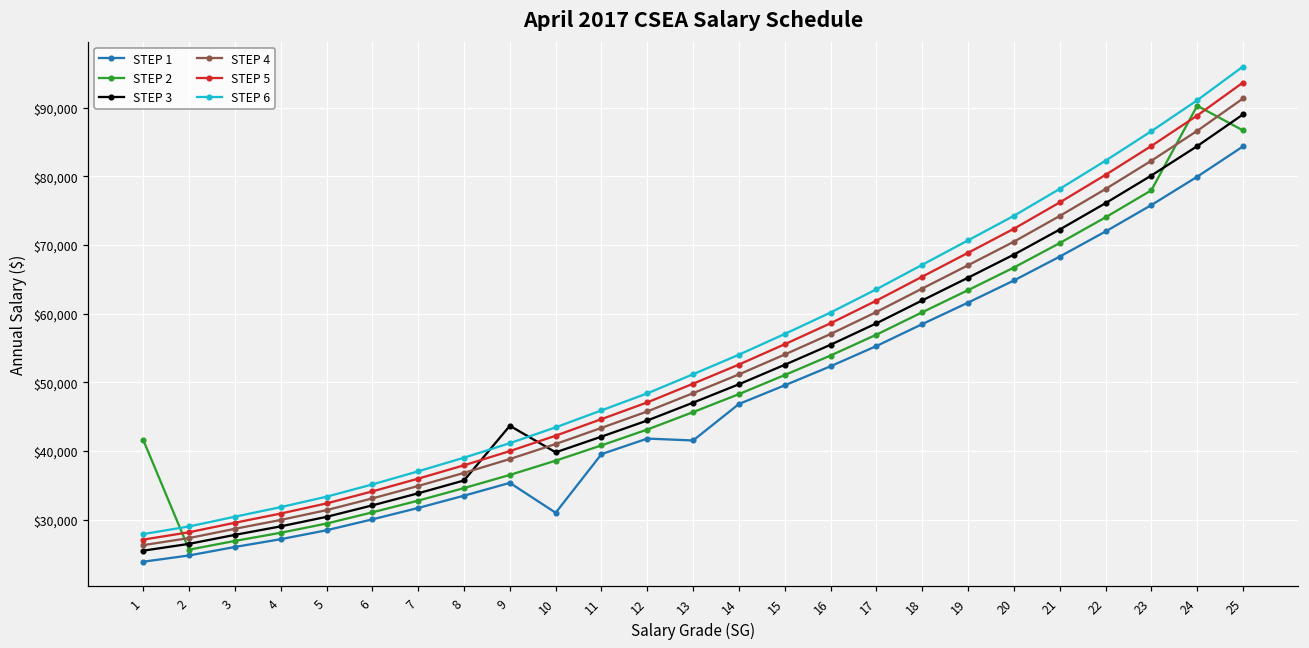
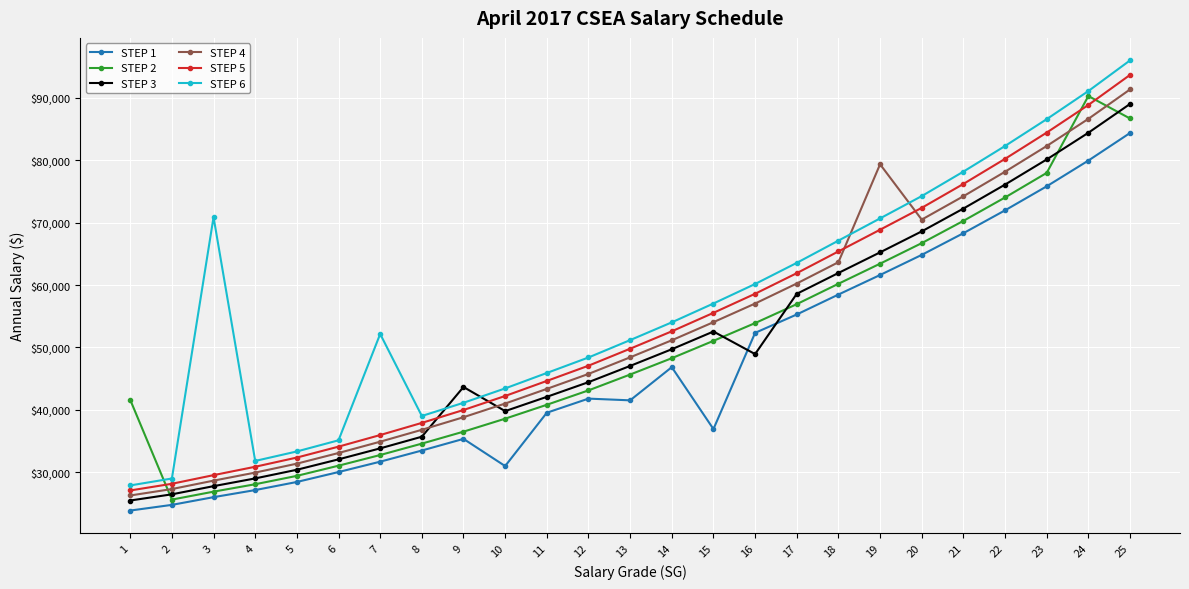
  {
    "STEP 1": {
      "1": "$24,000",
      "2": "$25,000",
      "3": "$26,000",
      "4": "$27,000",
      "5": "$28,000",
      "6": "$30,000",
      "7": "$32,000",
      "8": "$33,000",
      "9": "$35,000",
      "10": "$31,000",
      "11": "$40,000",
      "12": "$42,000",
      "13": "$42,000",
      "14": "$47,000",
-     "15": "$50,000",
+     "15": "$37,000",
      "16": "$52,000",
      "17": "$55,000",
      "18": "$58,000",
      "19": "$62,000",
      "20": "$65,000",
      "21": "$68,000",
      "22": "$72,000",
      "23": "$76,000",
      "24": "$80,000",
      "25": "$84,000"
    },
    "STEP 2": {
      "1": "$42,000",
      "2": "$26,000",
      "3": "$27,000",
      "4": "$28,000",
      "5": "$29,000",
      "6": "$31,000",
      "7": "$33,000",
      "8": "$35,000",
      "9": "$37,000",
      "10": "$39,000",
      "11": "$41,000",
      "12": "$43,000",
      "13": "$46,000",
      "14": "$48,000",
      "15": "$51,000",
      "16": "$54,000",
      "17": "$57,000",
      "18": "$60,000",
      "19": "$63,000",
      "20": "$67,000",
      "21": "$70,000",
      "22": "$74,000",
      "23": "$78,000",
      "24": "$90,000",
      "25": "$87,000"
    },
    "STEP 3": {
      "1": "$25,000",
      "2": "$26,000",
      "3": "$28,000",
      "4": "$29,000",
      "5": "$30,000",
      "6": "$32,000",
      "7": "$34,000",
      "8": "$36,000",
      "9": "$44,000",
      "10": "$40,000",
      "11": "$42,000",
      "12": "$44,000",
      "13": "$47,000",
      "14": "$50,000",
      "15": "$53,000",
-     "16": "$55,000",
+     "16": "$49,000",
      "17": "$59,000",
      "18": "$62,000",
      "19": "$65,000",
      "20": "$69,000",
      "21": "$72,000",
      "22": "$76,000",
      "23": "$80,000",
      "24": "$84,000",
      "25": "$89,000"
    },
    "STEP 4": {
      "1": "$26,000",
      "2": "$27,000",
      "3": "$29,000",
      "4": "$30,000",
      "5": "$31,000",
      "6": "$33,000",
      "7": "$35,000",
      "8": "$37,000",
      "9": "$39,000",
      "10": "$41,000",
      "11": "$43,000",
      "12": "$46,000",
      "13": "$48,000",
      "14": "$51,000",
      "15": "$54,000",
      "16": "$57,000",
      "17": "$60,000",
      "18": "$64,000",
-     "19": "$67,000",
+     "19": "$79,000",
      "20": "$70,000",
      "21": "$74,000",
      "22": "$78,000",
      "23": "$82,000",
      "24": "$87,000",
      "25": "$91,000"
    },
    "STEP 5": {
      "1": "$27,000",
      "2": "$28,000",
      "3": "$30,000",
      "4": "$31,000",
      "5": "$32,000",
      "6": "$34,000",
      "7": "$36,000",
      "8": "$38,000",
      "9": "$40,000",
      "10": "$42,000",
      "11": "$45,000",
      "12": "$47,000",
      "13": "$50,000",
      "14": "$53,000",
      "15": "$56,000",
      "16": "$59,000",
      "17": "$62,000",
      "18": "$65,000",
      "19": "$69,000",
      "20": "$72,000",
      "21": "$76,000",
      "22": "$80,000",
      "23": "$84,000",
      "24": "$89,000",
      "25": "$94,000"
    },
    "STEP 6": {
      "1": "$28,000",
      "2": "$29,000",
-     "3": "$30,000",
+     "3": "$71,000",
      "4": "$32,000",
      "5": "$33,000",
      "6": "$35,000",
-     "7": "$37,000",
+     "7": "$52,000",
      "8": "$39,000",
      "9": "$41,000",
      "10": "$43,000",
      "11": "$46,000",
      "12": "$48,000",
      "13": "$51,000",
      "14": "$54,000",
      "15": "$57,000",
      "16": "$60,000",
      "17": "$64,000",
      "18": "$67,000",
      "19": "$71,000",
      "20": "$74,000",
      "21": "$78,000",
      "22": "$82,000",
      "23": "$87,000",
      "24": "$91,000",
      "25": "$96,000"
    }
  }
